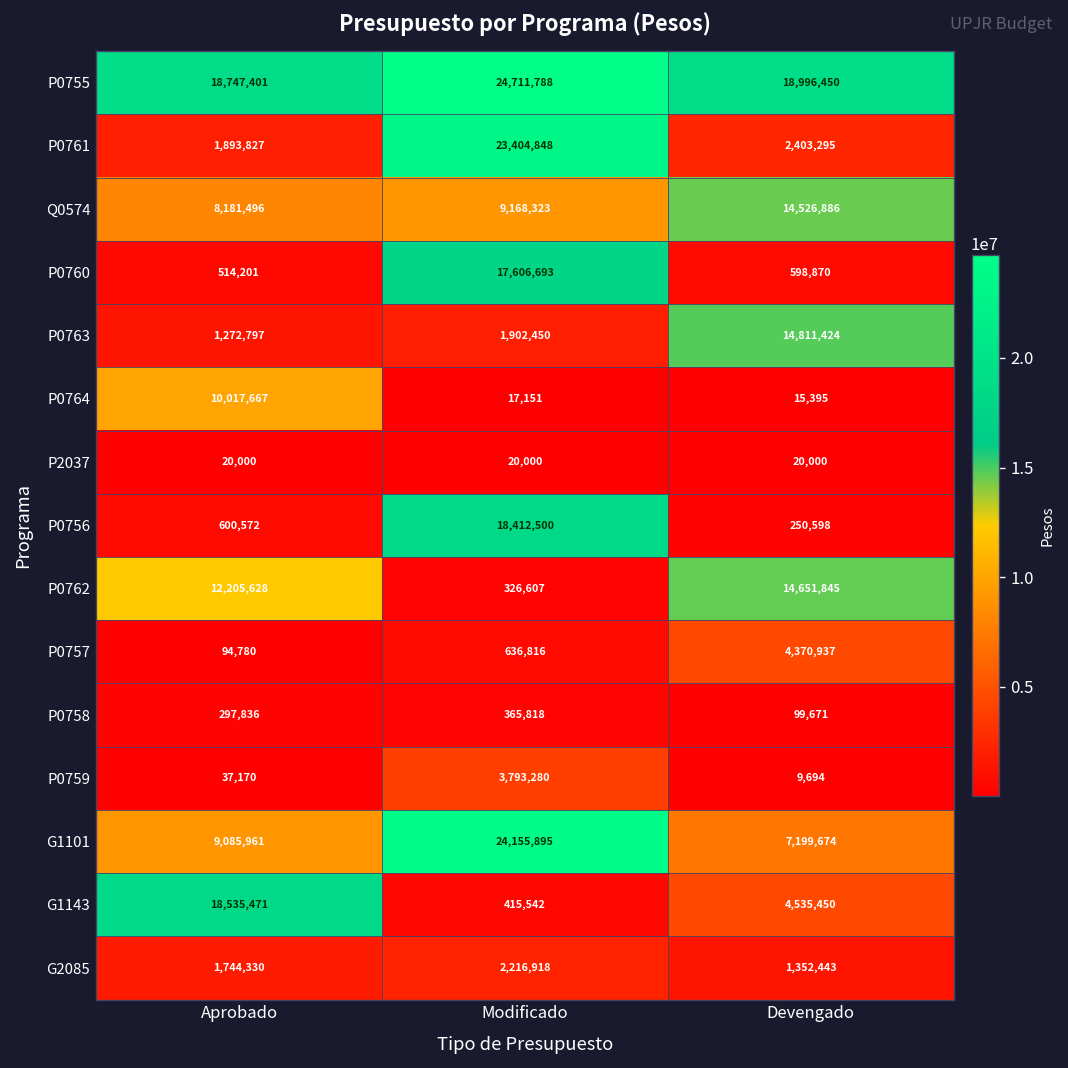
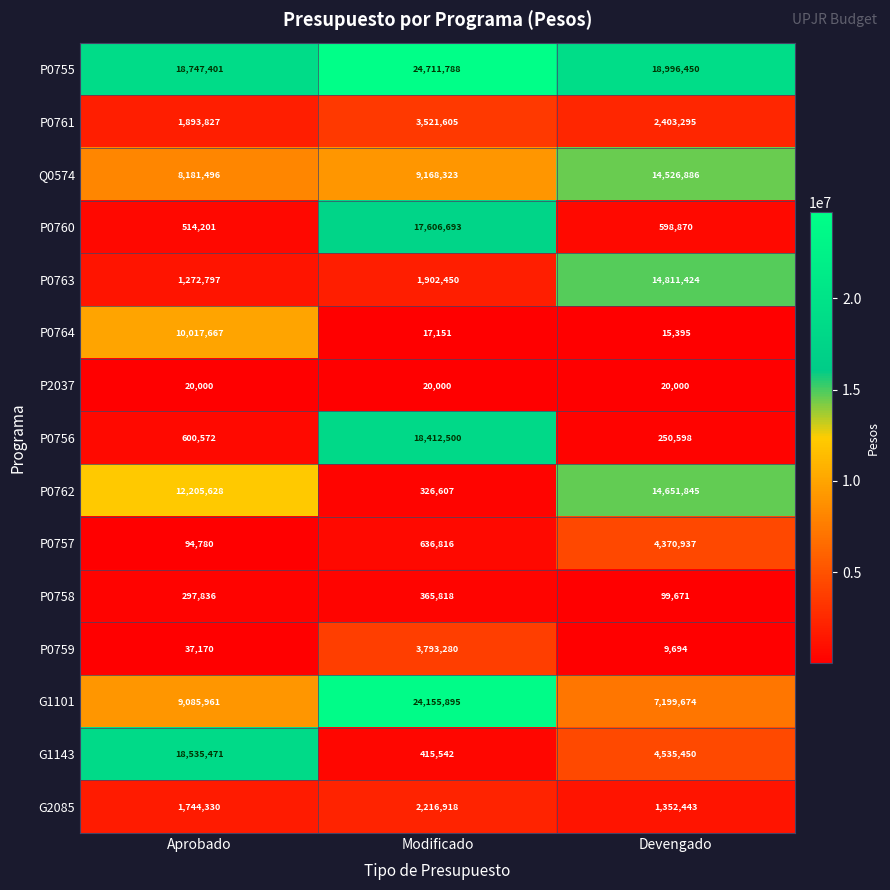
  {
    "P0755": {
      "Aprobado": "18,747,401",
      "Modificado": "24,711,788",
      "Devengado": "18,996,450"
    },
    "P0761": {
      "Aprobado": "1,893,827",
-     "Modificado": "23,404,848",
+     "Modificado": "3,521,605",
      "Devengado": "2,403,295"
    },
    "Q0574": {
      "Aprobado": "8,181,496",
      "Modificado": "9,168,323",
      "Devengado": "14,526,886"
    },
    "P0760": {
      "Aprobado": "514,201",
      "Modificado": "17,606,693",
      "Devengado": "598,870"
    },
    "P0763": {
      "Aprobado": "1,272,797",
      "Modificado": "1,902,450",
      "Devengado": "14,811,424"
    },
    "P0764": {
      "Aprobado": "10,017,667",
      "Modificado": "17,151",
      "Devengado": "15,395"
    },
    "P2037": {
      "Aprobado": "20,000",
      "Modificado": "20,000",
      "Devengado": "20,000"
    },
    "P0756": {
      "Aprobado": "600,572",
      "Modificado": "18,412,500",
      "Devengado": "250,598"
    },
    "P0762": {
      "Aprobado": "12,205,628",
      "Modificado": "326,607",
      "Devengado": "14,651,845"
    },
    "P0757": {
      "Aprobado": "94,780",
      "Modificado": "636,816",
      "Devengado": "4,370,937"
    },
    "P0758": {
      "Aprobado": "297,836",
      "Modificado": "365,818",
      "Devengado": "99,671"
    },
    "P0759": {
      "Aprobado": "37,170",
      "Modificado": "3,793,280",
      "Devengado": "9,694"
    },
    "G1101": {
      "Aprobado": "9,085,961",
      "Modificado": "24,155,895",
      "Devengado": "7,199,674"
    },
    "G1143": {
      "Aprobado": "18,535,471",
      "Modificado": "415,542",
      "Devengado": "4,535,450"
    },
    "G2085": {
      "Aprobado": "1,744,330",
      "Modificado": "2,216,918",
      "Devengado": "1,352,443"
    }
  }
